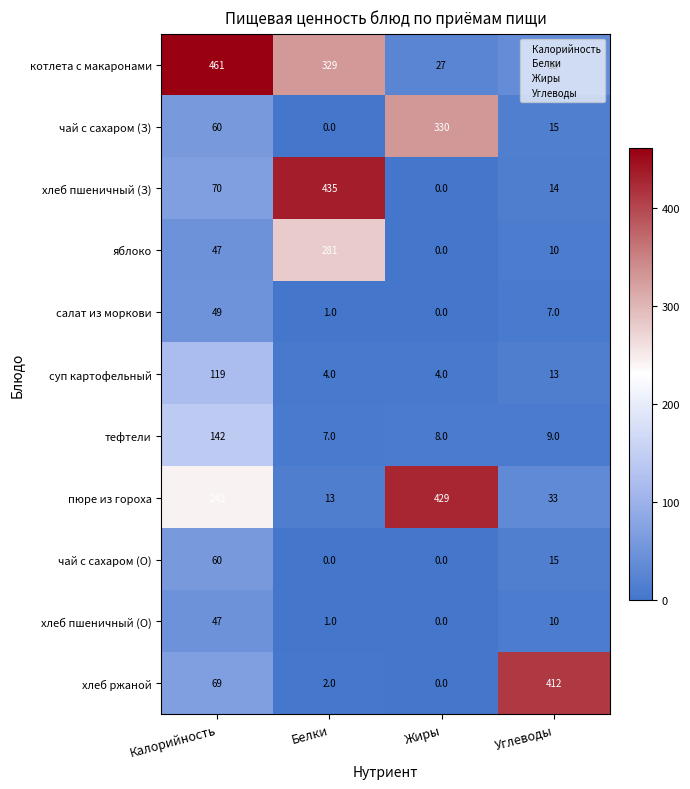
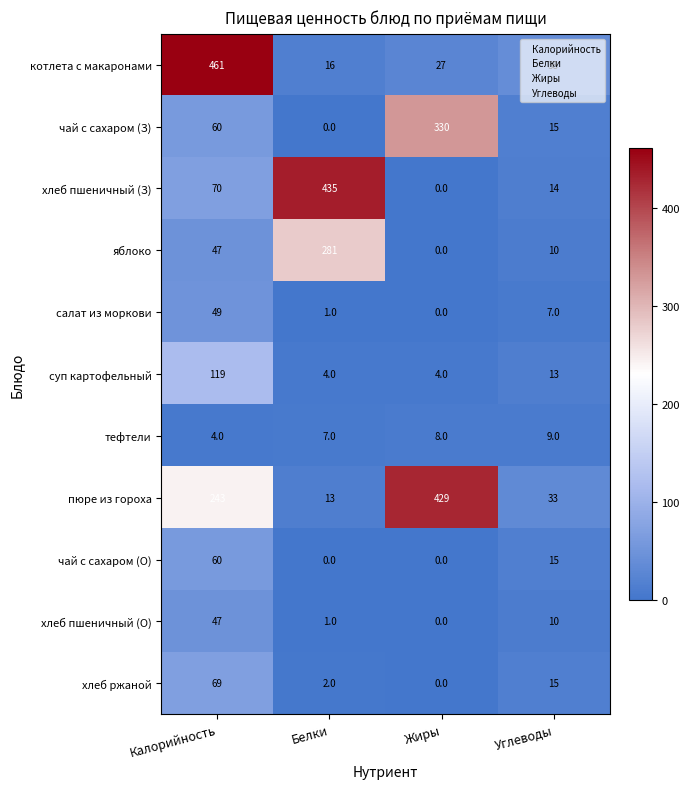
  {
    "котлета с макаронами": {
      "Калорийность": 461,
-     "Белки": 329,
+     "Белки": 16,
      "Жиры": 27
    },
    "чай с сахаром (З)": {
      "Калорийность": 60,
      "Белки": 0.0,
      "Жиры": 330,
      "Углеводы": 15
    },
    "хлеб пшеничный (З)": {
      "Калорийность": 70,
      "Белки": 435,
      "Жиры": 0.0,
      "Углеводы": 14
    },
    "яблоко": {
      "Калорийность": 47,
      "Белки": 281,
      "Жиры": 0.0,
      "Углеводы": 10
    },
    "салат из моркови": {
      "Калорийность": 49,
      "Белки": 1.0,
      "Жиры": 0.0,
      "Углеводы": 7.0
    },
    "суп картофельный": {
      "Калорийность": 119,
      "Белки": 4.0,
      "Жиры": 4.0,
      "Углеводы": 13
    },
    "тефтели": {
-     "Калорийность": 142,
+     "Калорийность": 4.0,
      "Белки": 7.0,
      "Жиры": 8.0,
      "Углеводы": 9.0
    },
    "пюре из гороха": {
      "Белки": 13,
      "Жиры": 429,
      "Углеводы": 33
    },
    "чай с сахаром (О)": {
      "Калорийность": 60,
      "Белки": 0.0,
      "Жиры": 0.0,
      "Углеводы": 15
    },
    "хлеб пшеничный (О)": {
      "Калорийность": 47,
      "Белки": 1.0,
      "Жиры": 0.0,
      "Углеводы": 10
    },
    "хлеб ржаной": {
      "Калорийность": 69,
      "Белки": 2.0,
      "Жиры": 0.0,
-     "Углеводы": 412
+     "Углеводы": 15
    }
  }
